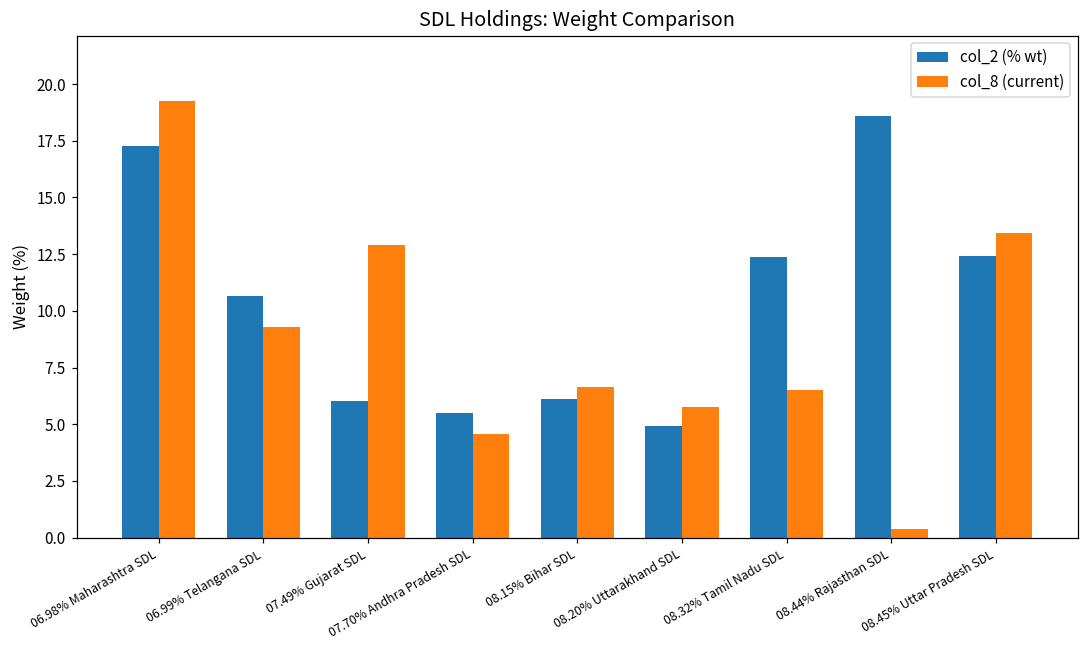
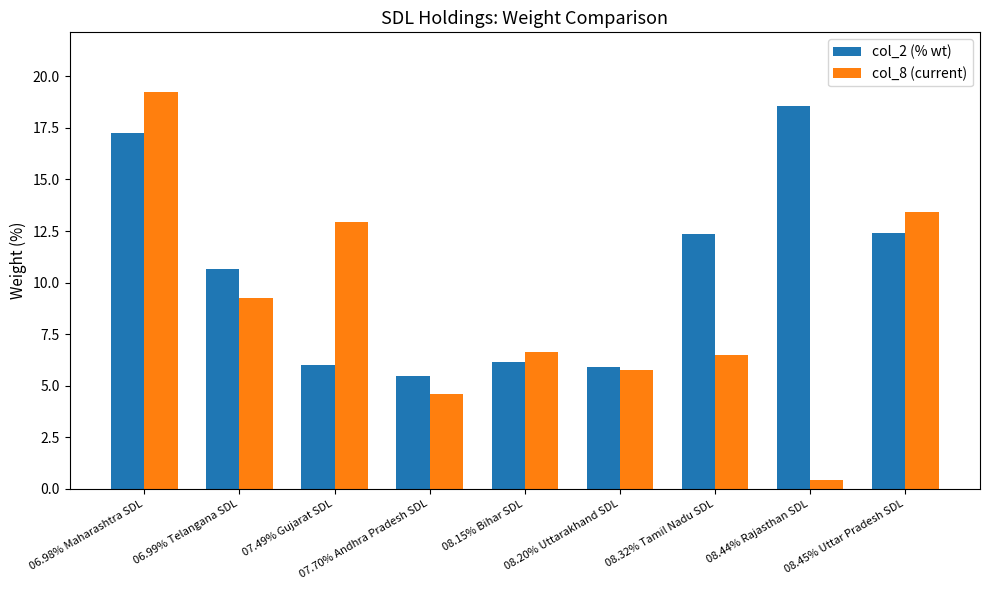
  {
    "col_2 (% wt)": {
      "06.98% Maharashtra SDL": 17.3,
      "06.99% Telangana SDL": 10.6,
      "07.49% Gujarat SDL": 6.0,
      "07.70% Andhra Pradesh SDL": 5.5,
      "08.15% Bihar SDL": 6.1,
-     "08.20% Uttarakhand SDL": 4.9,
+     "08.20% Uttarakhand SDL": 5.9,
      "08.32% Tamil Nadu SDL": 12.4,
      "08.44% Rajasthan SDL": 18.6,
      "08.45% Uttar Pradesh SDL": 12.4
    },
    "col_8 (current)": {
      "06.98% Maharashtra SDL": 19.2,
      "06.99% Telangana SDL": 9.3,
      "07.49% Gujarat SDL": 12.9,
      "07.70% Andhra Pradesh SDL": 4.6,
      "08.15% Bihar SDL": 6.6,
      "08.20% Uttarakhand SDL": 5.8,
      "08.32% Tamil Nadu SDL": 6.5,
      "08.44% Rajasthan SDL": 0.4,
      "08.45% Uttar Pradesh SDL": 13.4
    }
  }
